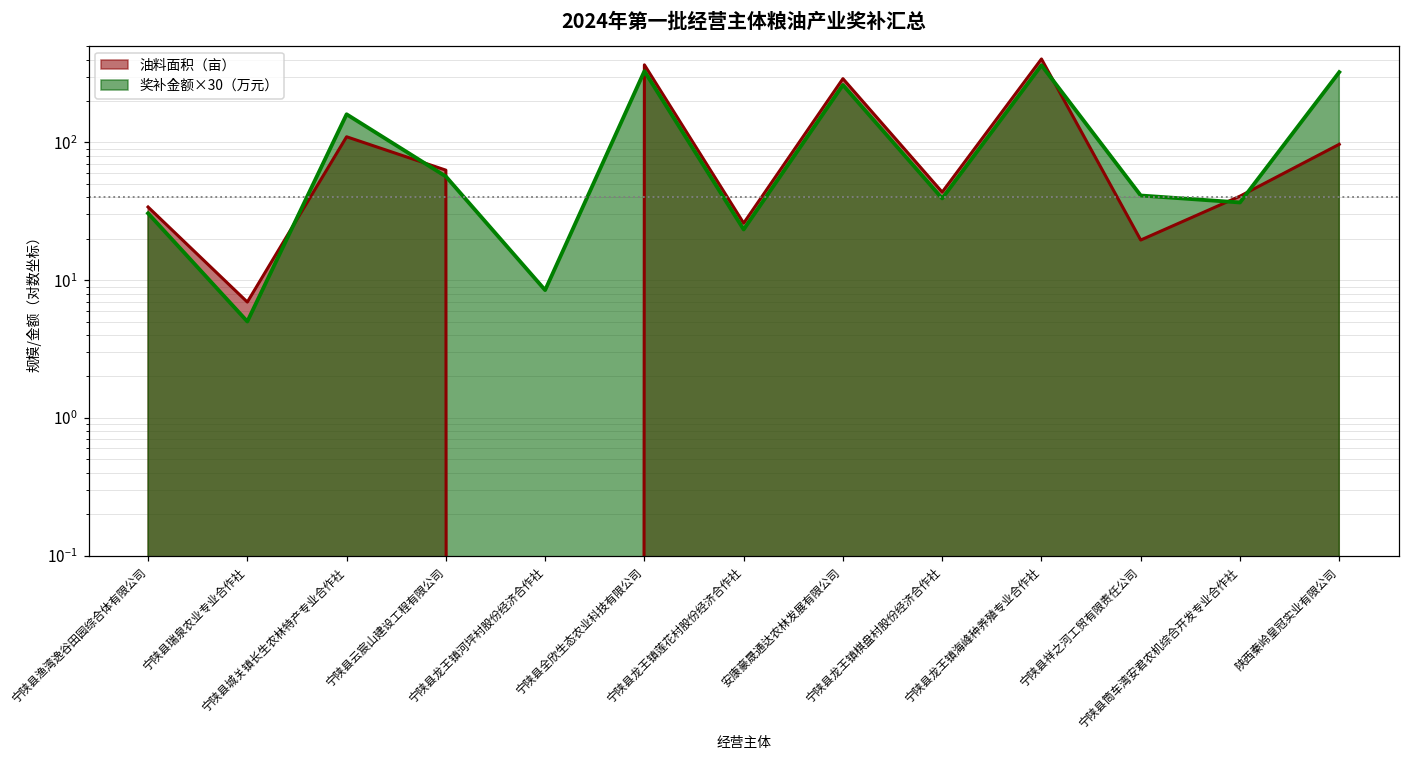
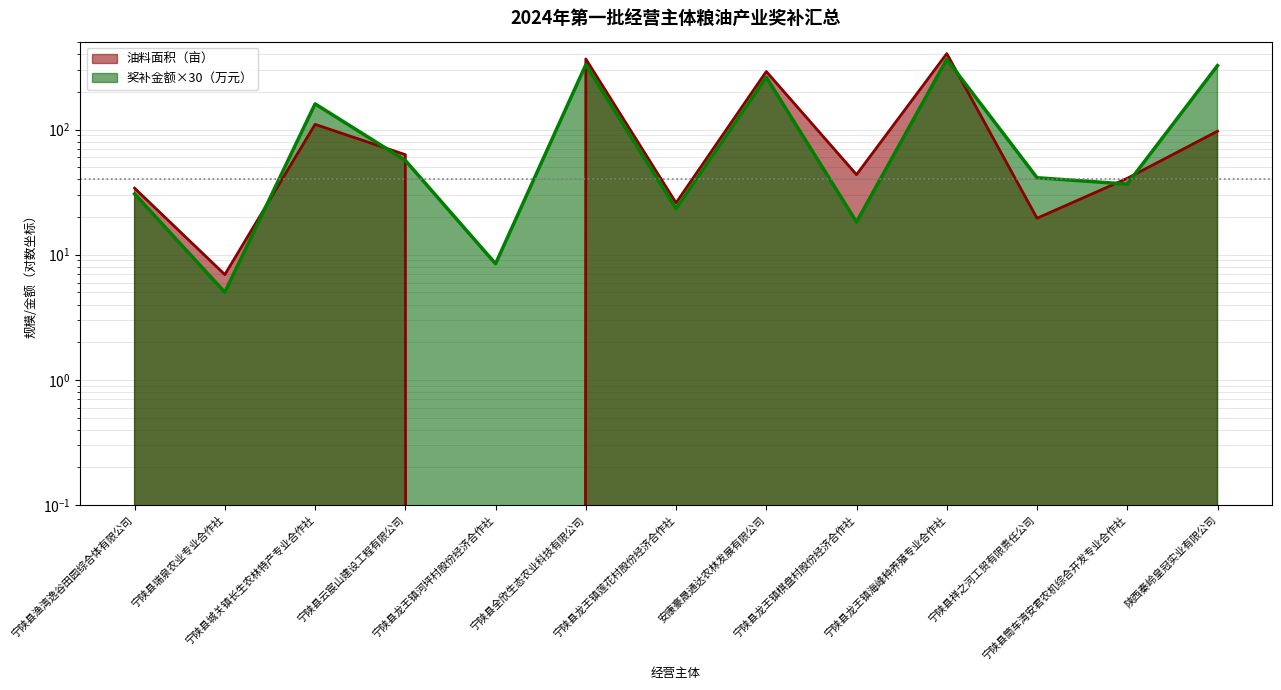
  {
    "油料面积（亩）": {
      "宁陕县渔湾逸谷田园综合体有限公司": 34,
      "宁陕县瑞泉农业专业合作社": 7,
      "宁陕县城关镇长生农林特产专业合作社": 110,
      "宁陕县云宸山建设工程有限公司": 60,
      "宁陕县全欣生态农业科技有限公司": 370,
      "宁陕县龙王镇莲花村股份经济合作社": 26,
      "安康豪晟通达农林发展有限公司": 290,
      "宁陕县龙王镇棋盘村股份经济合作社": 44,
      "宁陕县龙王镇海峰种养殖专业合作社": 400,
      "宁陕县祥之河工贸有限责任公司": 20,
      "宁陕县筒车湾安君农机综合开发专业合作社": 41,
      "陕西秦岭皇冠实业有限公司": 100
    },
    "奖补金额×30（万元）": {
      "宁陕县渔湾逸谷田园综合体有限公司": 31,
      "宁陕县瑞泉农业专业合作社": 5,
      "宁陕县城关镇长生农林特产专业合作社": 160,
      "宁陕县云宸山建设工程有限公司": 60,
      "宁陕县龙王镇河坪村股份经济合作社": 8,
      "宁陕县全欣生态农业科技有限公司": 330,
      "宁陕县龙王镇莲花村股份经济合作社": 23,
      "安康豪晟通达农林发展有限公司": 260,
-     "宁陕县龙王镇棋盘村股份经济合作社": 39,
+     "宁陕县龙王镇棋盘村股份经济合作社": 18,
      "宁陕县龙王镇海峰种养殖专业合作社": 360,
      "宁陕县祥之河工贸有限责任公司": 41,
      "宁陕县筒车湾安君农机综合开发专业合作社": 37,
      "陕西秦岭皇冠实业有限公司": 320
    }
  }
